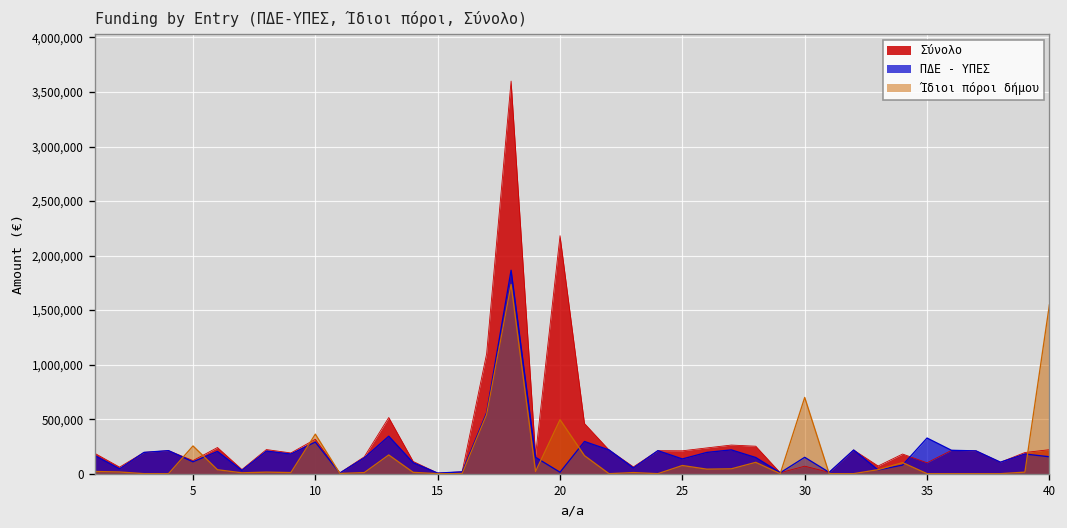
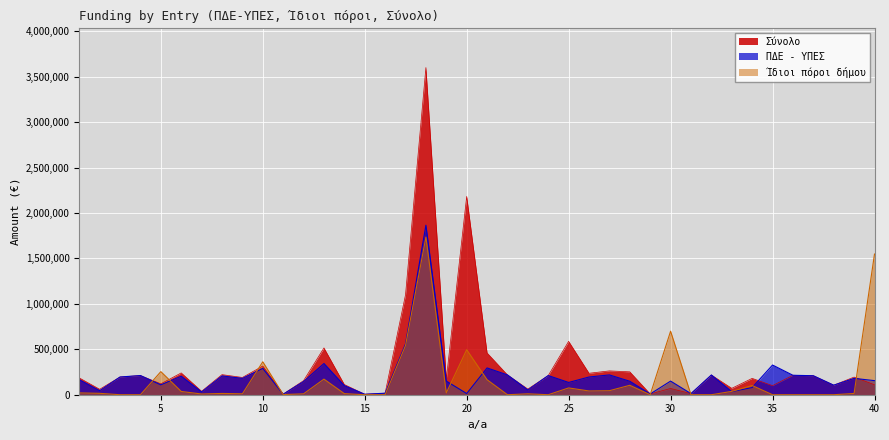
  {
    "Σύνολο": {
      "20": "2,200,000",
-     "25": "200,000",
+     "25": "600,000",
      "30": "100,000",
      "35": "100,000",
-     "40": "200,000"
+     "40": "100,000"
    },
    "ΠΔΕ - ΥΠΕΣ": {
      "20": "0",
      "25": "100,000",
      "30": "200,000",
      "35": "300,000",
      "40": "200,000"
    },
    "Ίδιοι πόροι δήμου": {
      "5": "300,000",
      "10": "400,000",
      "20": "500,000",
      "25": "100,000",
      "30": "700,000",
      "35": "0",
      "40": "1,500,000"
    }
  }
